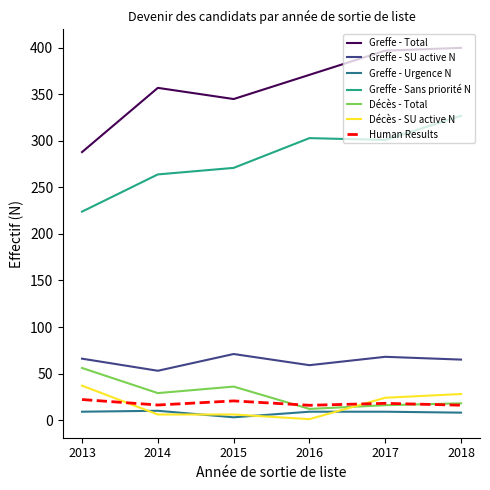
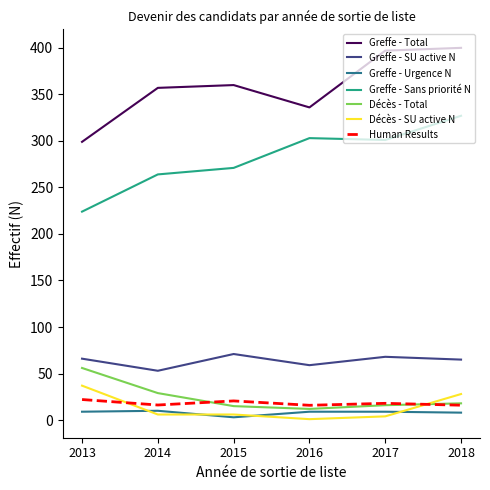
  {
    "Greffe - Total": {
-     "2013": 290,
+     "2013": 300,
      "2014": 360,
-     "2015": 350,
-     "2016": 370
+     "2015": 360,
+     "2016": 340
    },
    "Décès - Total": {
      "2013": 60,
      "2014": 30,
-     "2015": 40,
+     "2015": 20,
      "2016": 10
    },
    "Décès - SU active N": {
      "2013": 40,
      "2014": 10,
      "2015": 10,
      "2016": 0,
-     "2017": 20,
+     "2017": 0,
      "2018": 30
    },
    "Human Results": {
      "2013": 20,
      "2014": 20,
      "2015": 20,
      "2016": 20
    }
  }
